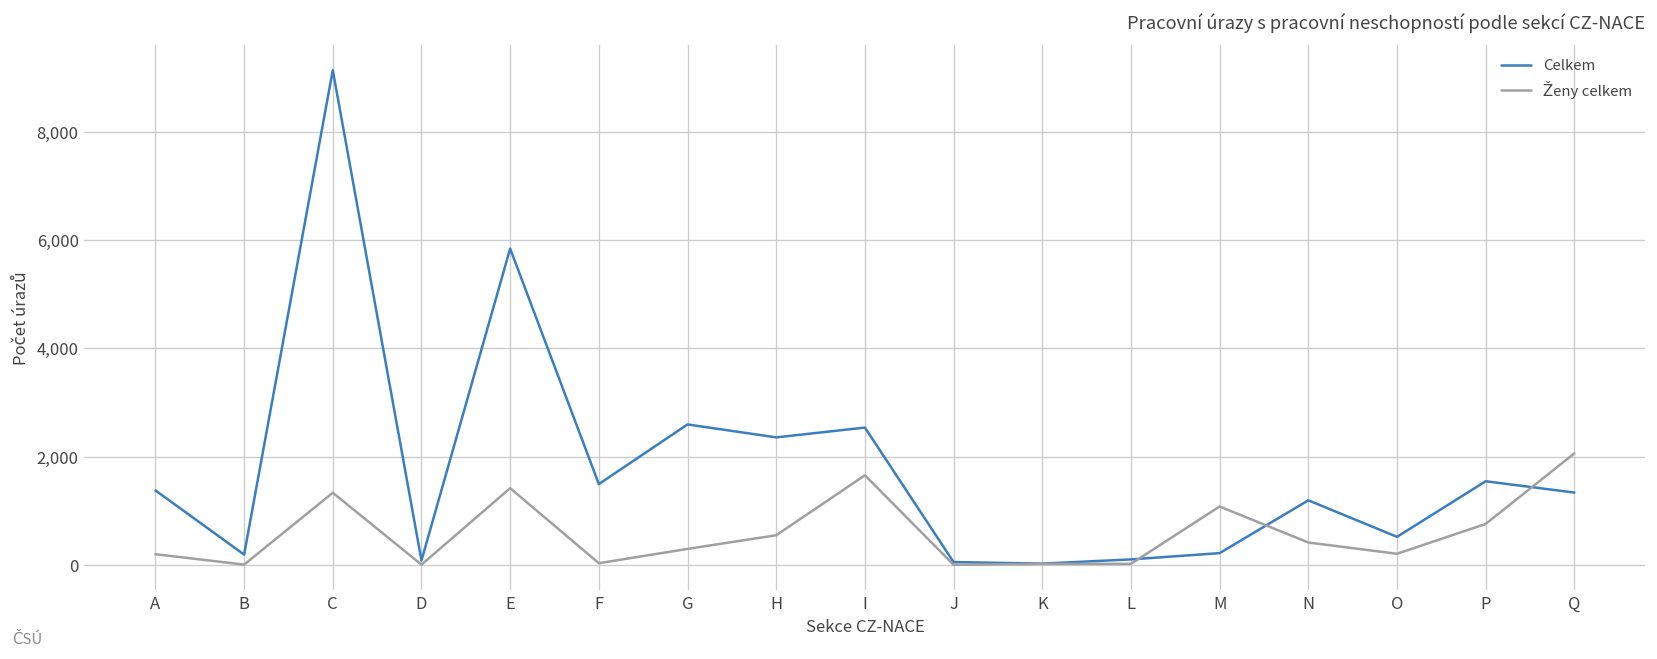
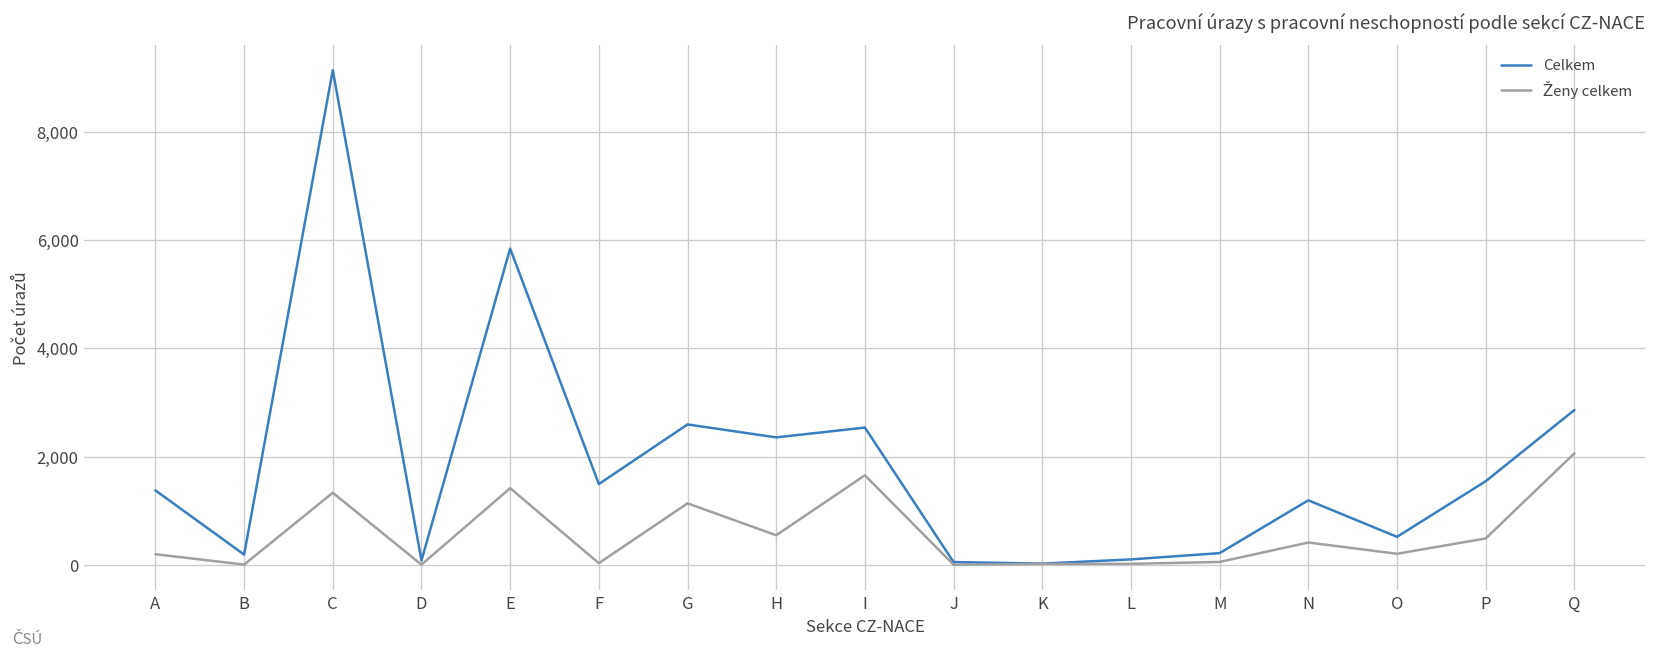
  {
    "Celkem": {
      "A": "1,400",
      "B": "200",
      "C": "9,100",
      "D": "100",
      "E": "5,800",
      "F": "1,500",
      "G": "2,600",
      "H": "2,400",
      "I": "2,500",
      "L": "100",
      "M": "200",
      "N": "1,200",
      "O": "500",
      "P": "1,500",
-     "Q": "1,300"
+     "Q": "2,900"
    },
    "Ženy celkem": {
      "A": "200",
      "B": "0",
      "C": "1,300",
      "D": "0",
      "E": "1,400",
      "F": "0",
-     "G": "300",
+     "G": "1,100",
      "H": "600",
      "I": "1,700",
      "L": "0",
-     "M": "1,100",
+     "M": "100",
      "N": "400",
      "O": "200",
-     "P": "800",
+     "P": "500",
      "Q": "2,100"
    }
  }
